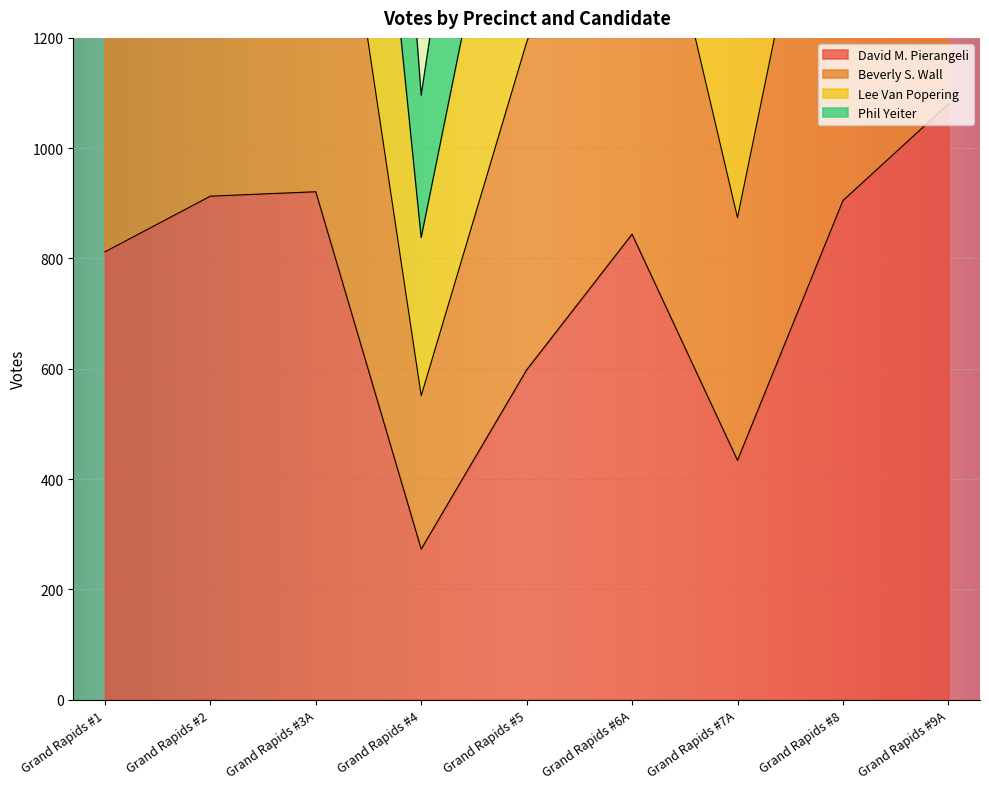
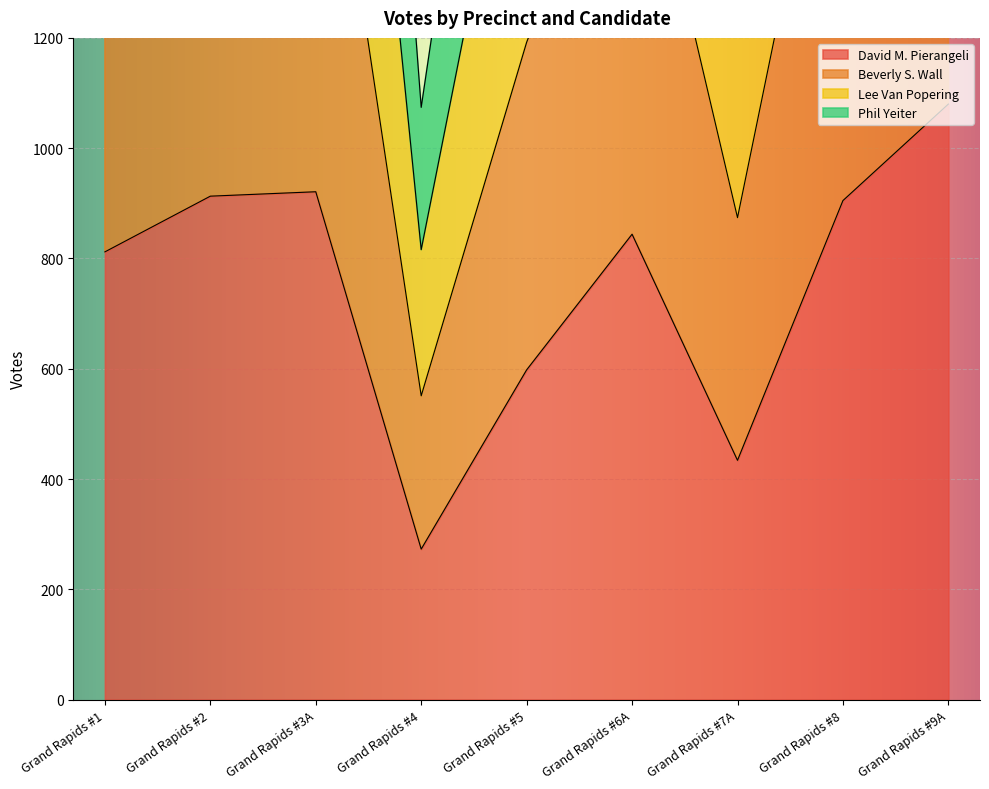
  {
    "Lee Van Popering": {
-     "Grand Rapids #4": 290
+     "Grand Rapids #4": 270
    },
    "Phil Yeiter": {
      "Grand Rapids #4": 260
    }
  }
